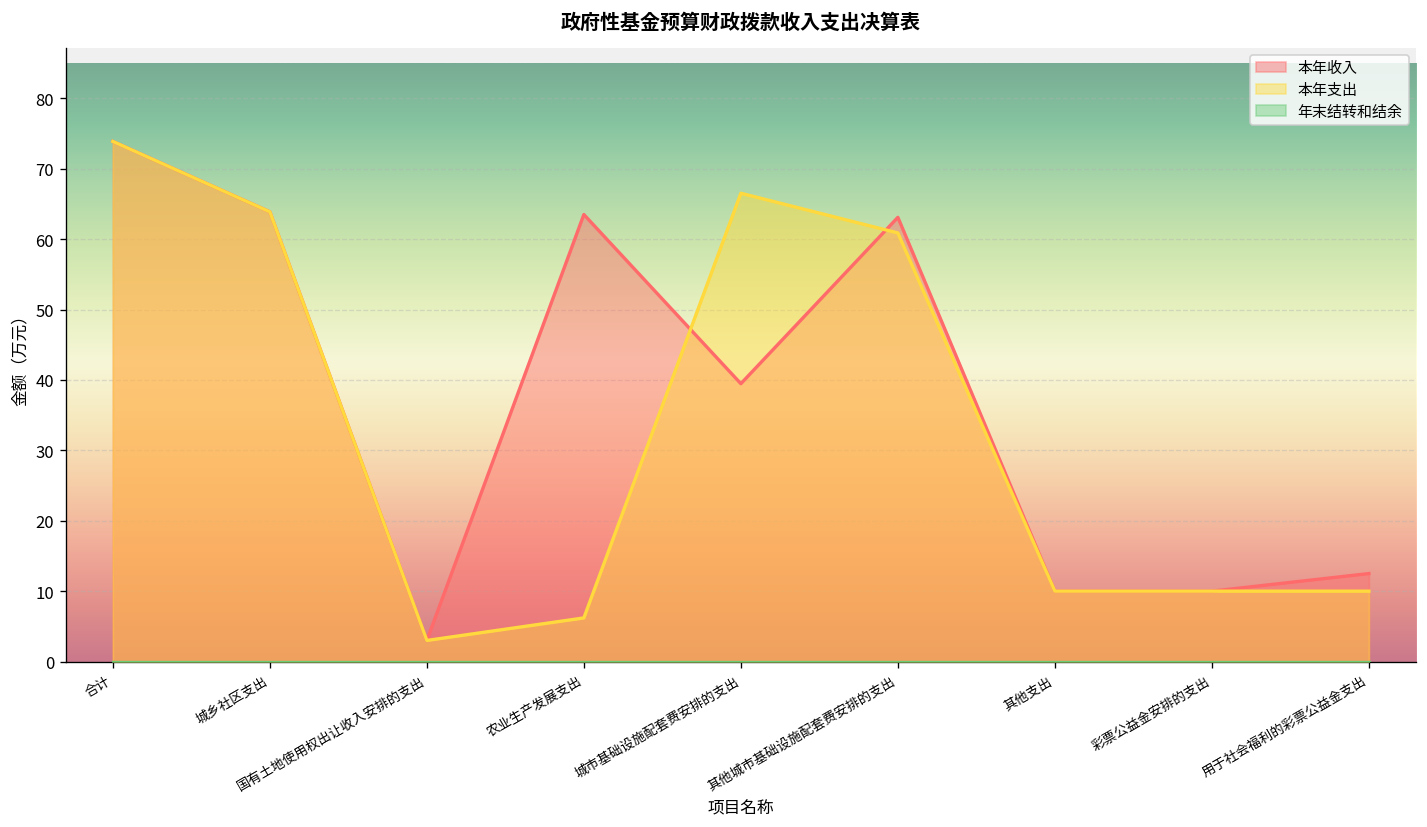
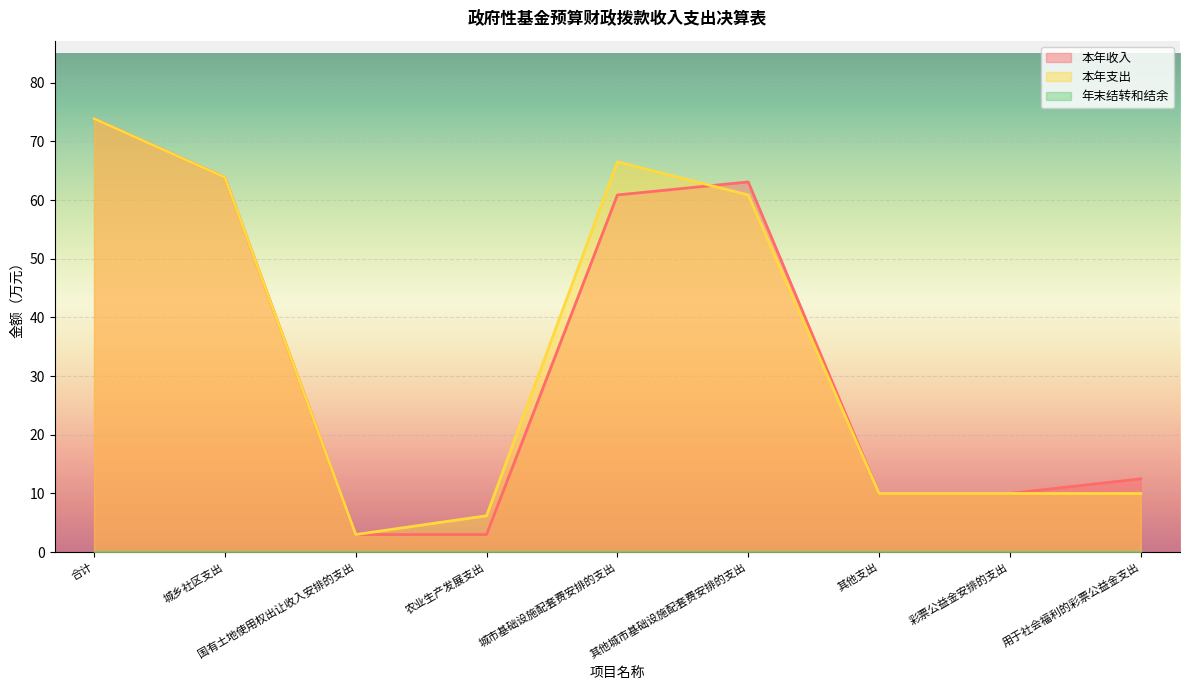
  {
    "本年收入": {
-     "农业生产发展支出": 64,
-     "城市基础设施配套费安排的支出": 39,
+     "农业生产发展支出": 3,
+     "城市基础设施配套费安排的支出": 61,
      "其他城市基础设施配套费安排的支出": 63,
      "用于社会福利的彩票公益金支出": 13
    },
    "本年支出": {
      "农业生产发展支出": 6,
      "城市基础设施配套费安排的支出": 67,
      "其他城市基础设施配套费安排的支出": 61,
      "用于社会福利的彩票公益金支出": 10
    },
    "年末结转和结余": {
      "合计": 0,
      "城乡社区支出": 0,
      "国有土地使用权出让收入安排的支出": 0,
      "农业生产发展支出": 0,
      "城市基础设施配套费安排的支出": 0,
      "其他城市基础设施配套费安排的支出": 0,
      "其他支出": 0,
      "彩票公益金安排的支出": 0,
      "用于社会福利的彩票公益金支出": 0
    }
  }
